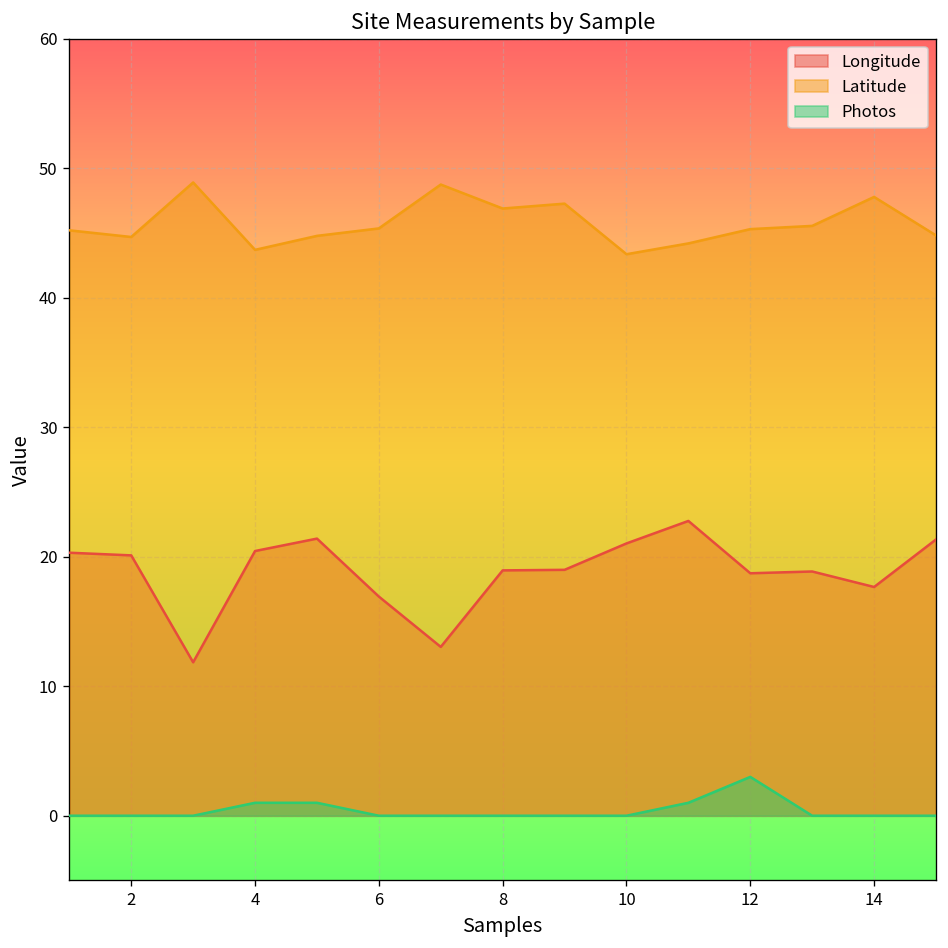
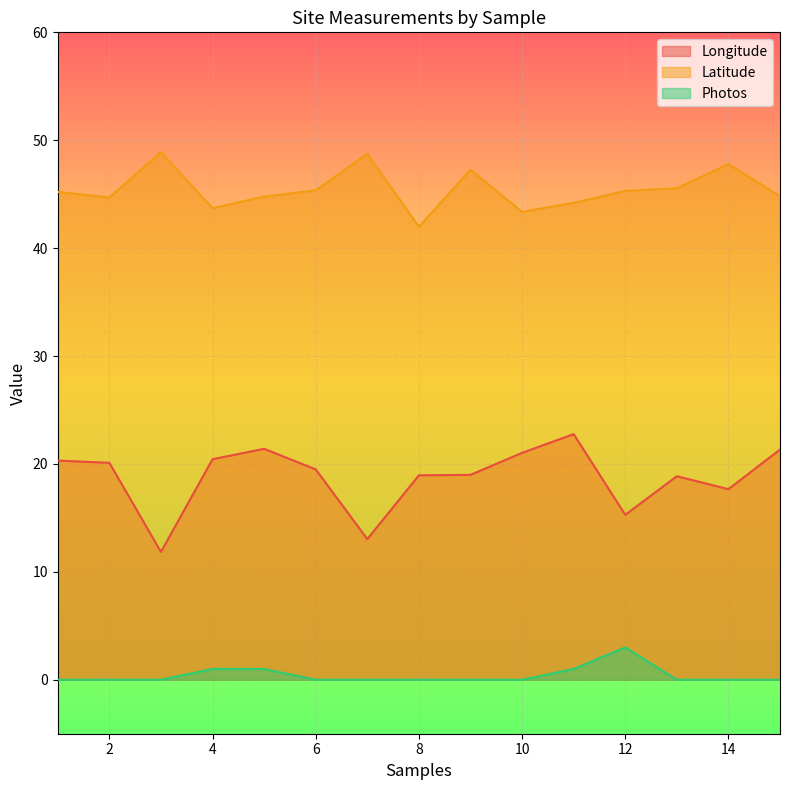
  {
    "Longitude": {
      "2": 20.1,
      "4": 20.4,
-     "6": 16.9,
+     "6": 19.5,
      "8": 18.9,
      "10": 21.0,
-     "12": 18.7,
+     "12": 15.3,
      "14": 17.7
    },
    "Latitude": {
      "2": 44.7,
      "4": 43.7,
      "6": 45.4,
-     "8": 46.9,
+     "8": 42.0,
      "10": 43.4,
      "12": 45.3,
      "14": 47.8
    },
    "Photos": {
      "2": 0.0,
      "4": 1.0,
      "6": 0.0,
      "8": 0.0,
      "10": 0.0,
      "12": 3.0,
      "14": 0.0
    }
  }
